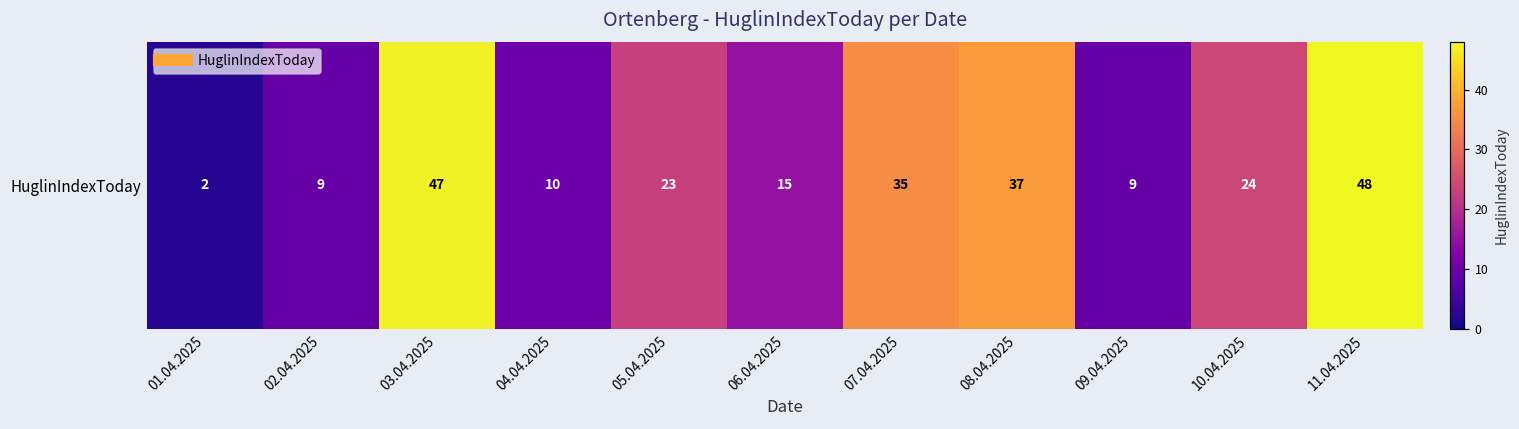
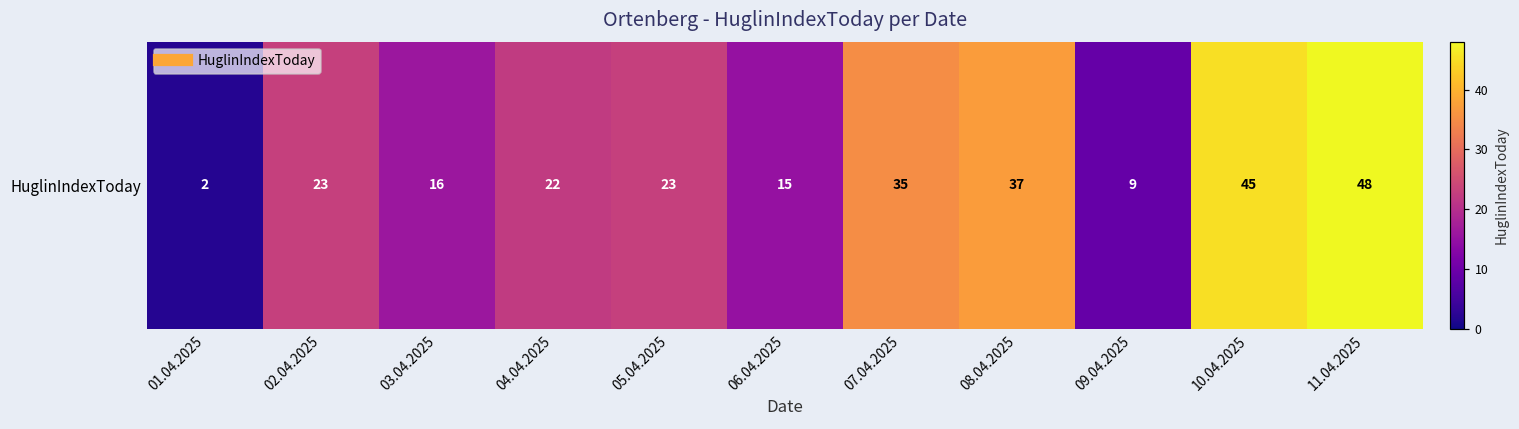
  {
    "HuglinIndexToday": {
      "01.04.2025": 2,
-     "02.04.2025": 9,
-     "03.04.2025": 47,
-     "04.04.2025": 10,
+     "02.04.2025": 23,
+     "03.04.2025": 16,
+     "04.04.2025": 22,
      "05.04.2025": 23,
      "06.04.2025": 15,
      "07.04.2025": 35,
      "08.04.2025": 37,
      "09.04.2025": 9,
-     "10.04.2025": 24,
+     "10.04.2025": 45,
      "11.04.2025": 48
    }
  }
